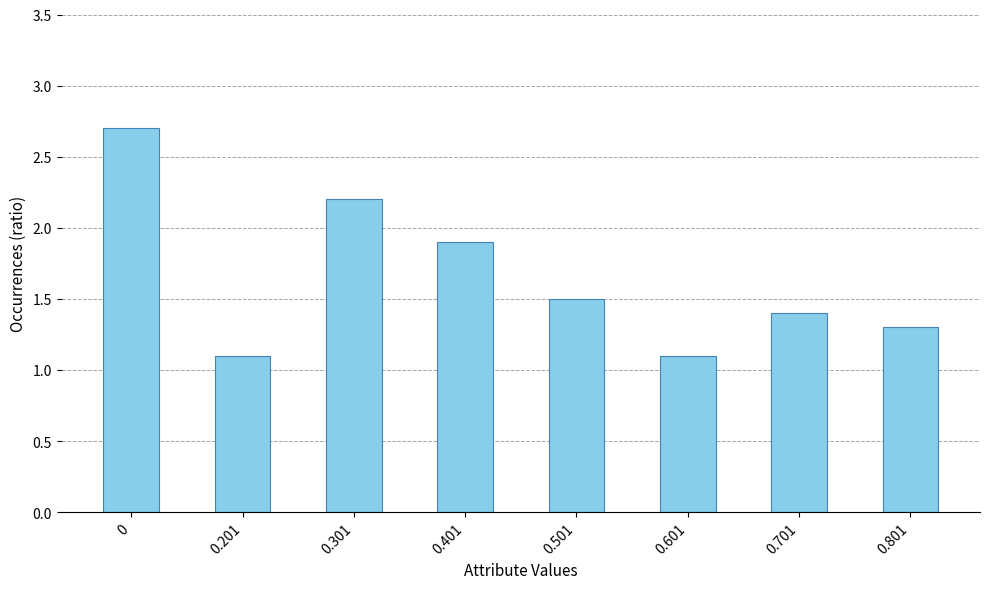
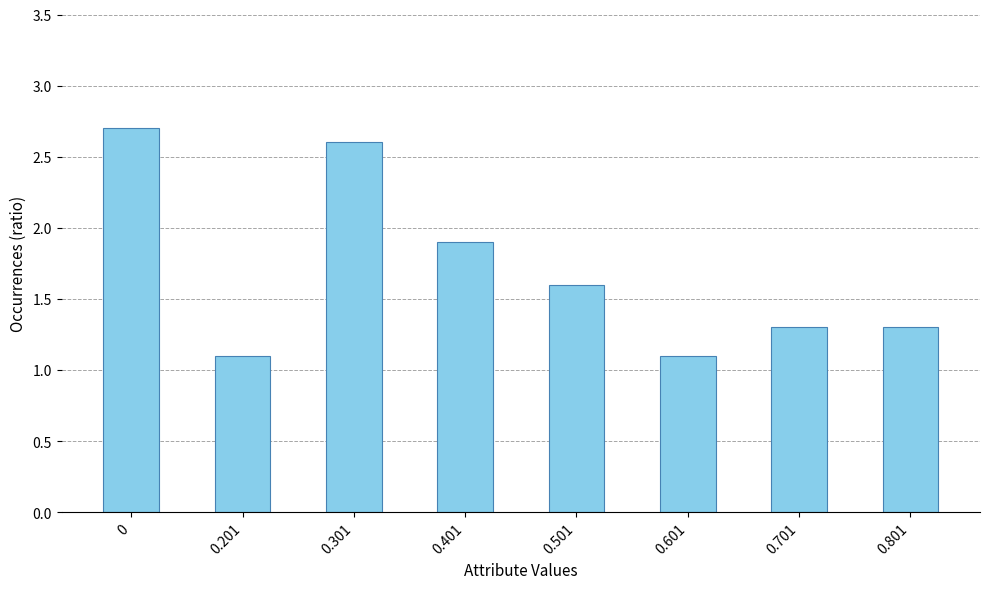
  {
    "0": 2.7,
    "0.201": 1.1,
-   "0.301": 2.2,
+   "0.301": 2.6,
    "0.401": 1.9,
-   "0.501": 1.5,
+   "0.501": 1.6,
    "0.601": 1.1,
-   "0.701": 1.4,
+   "0.701": 1.3,
    "0.801": 1.3
  }
